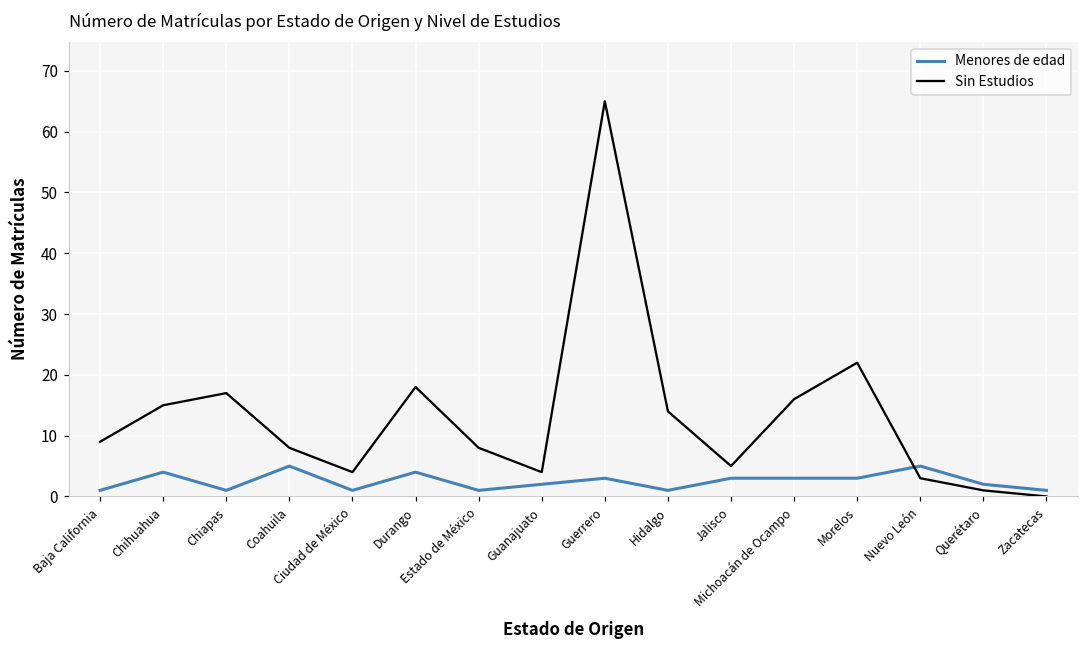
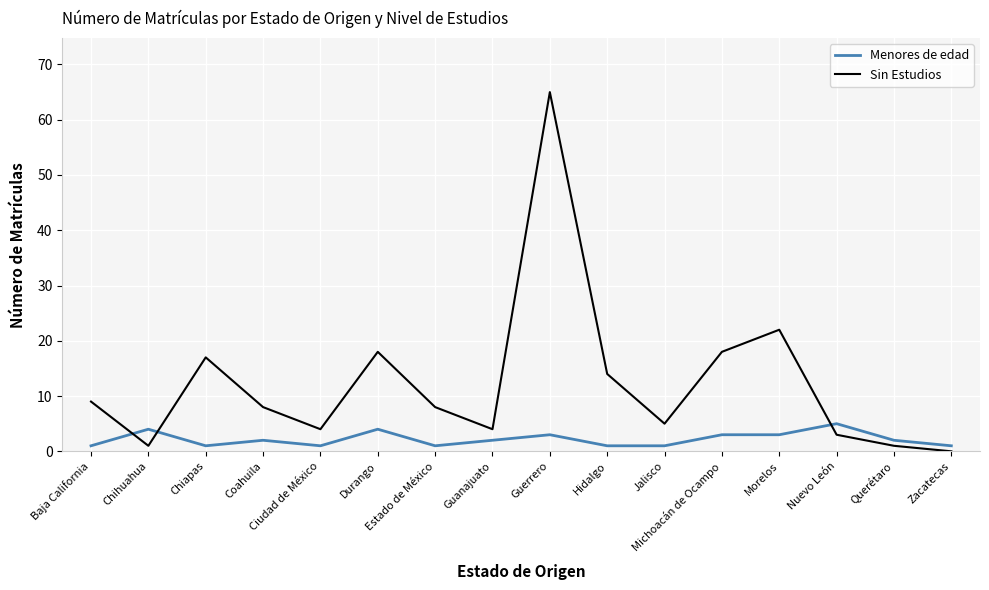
  {
    "Menores de edad": {
      "Baja California": 1,
      "Chihuahua": 4,
      "Chiapas": 1,
-     "Coahuila": 5,
+     "Coahuila": 2,
      "Ciudad de México": 1,
      "Durango": 4,
      "Estado de México": 1,
      "Guanajuato": 2,
      "Guerrero": 3,
      "Hidalgo": 1,
-     "Jalisco": 3,
+     "Jalisco": 1,
      "Michoacán de Ocampo": 3,
      "Morelos": 3,
      "Nuevo León": 5,
      "Querétaro": 2,
      "Zacatecas": 1
    },
    "Sin Estudios": {
      "Baja California": 9,
-     "Chihuahua": 15,
+     "Chihuahua": 1,
      "Chiapas": 17,
      "Coahuila": 8,
      "Ciudad de México": 4,
      "Durango": 18,
      "Estado de México": 8,
      "Guanajuato": 4,
      "Guerrero": 65,
      "Hidalgo": 14,
      "Jalisco": 5,
-     "Michoacán de Ocampo": 16,
+     "Michoacán de Ocampo": 18,
      "Morelos": 22,
      "Nuevo León": 3,
      "Querétaro": 1,
      "Zacatecas": 0
    }
  }
